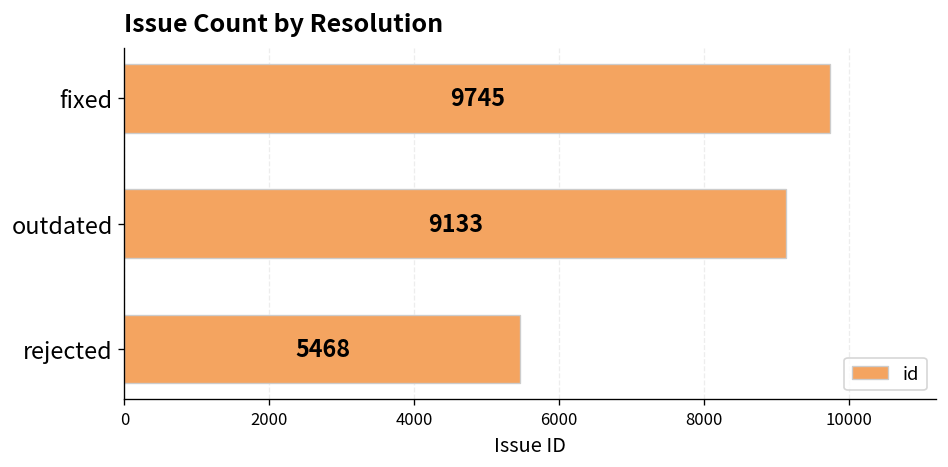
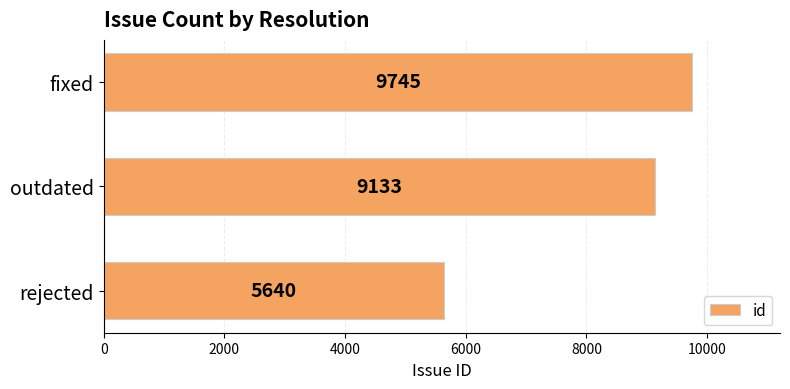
  {
    "fixed": 9745,
    "outdated": 9133,
-   "rejected": 5468
+   "rejected": 5640
  }
